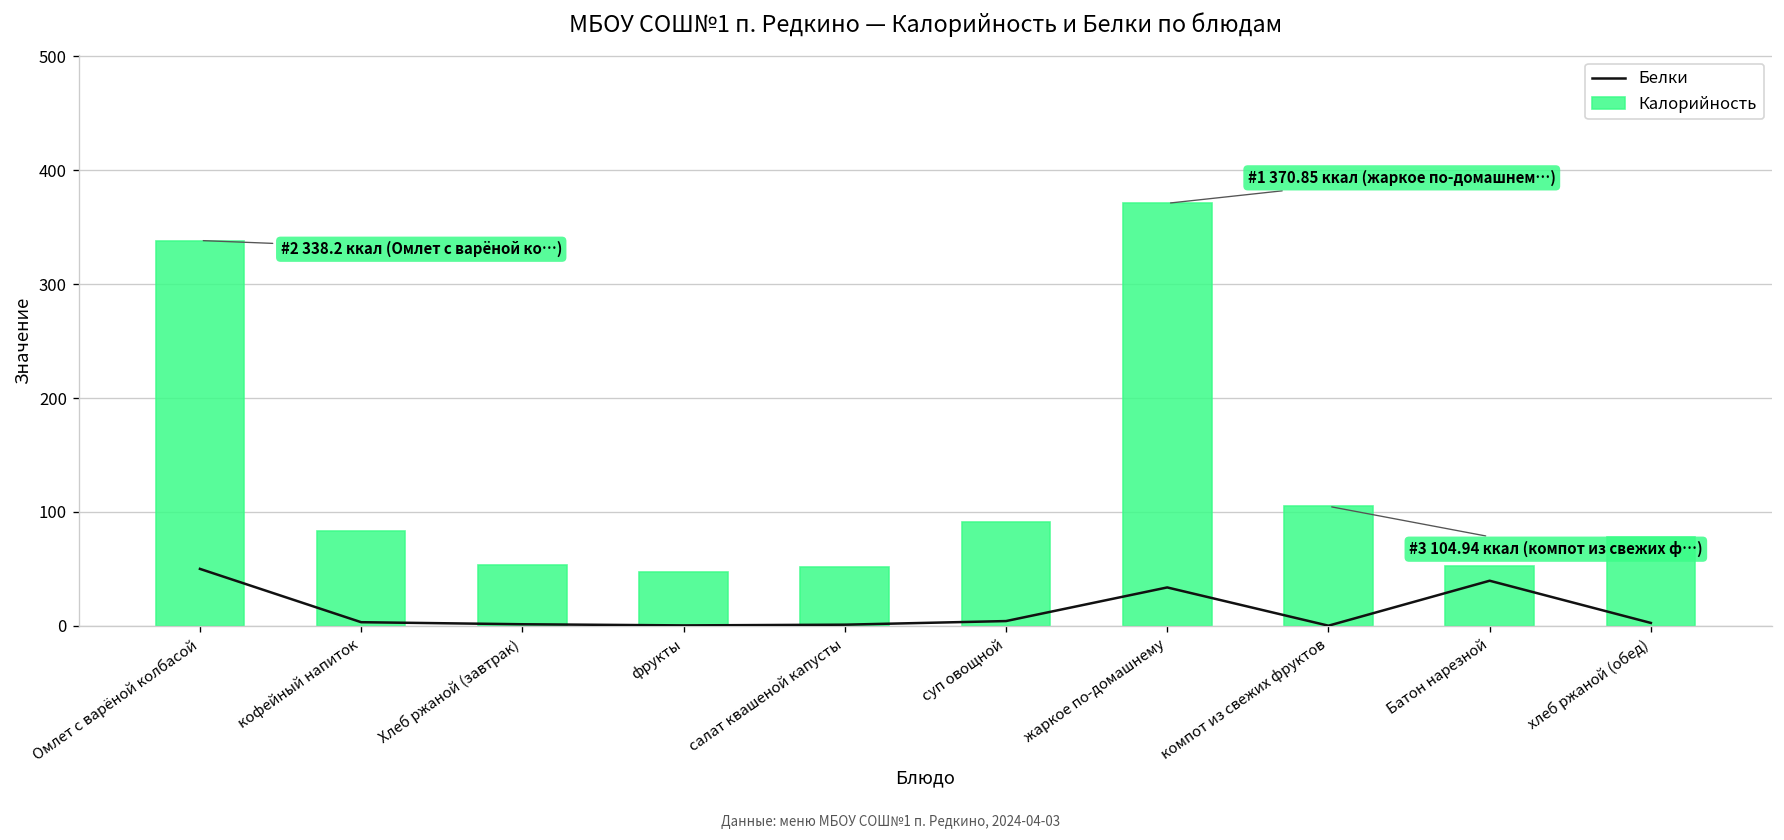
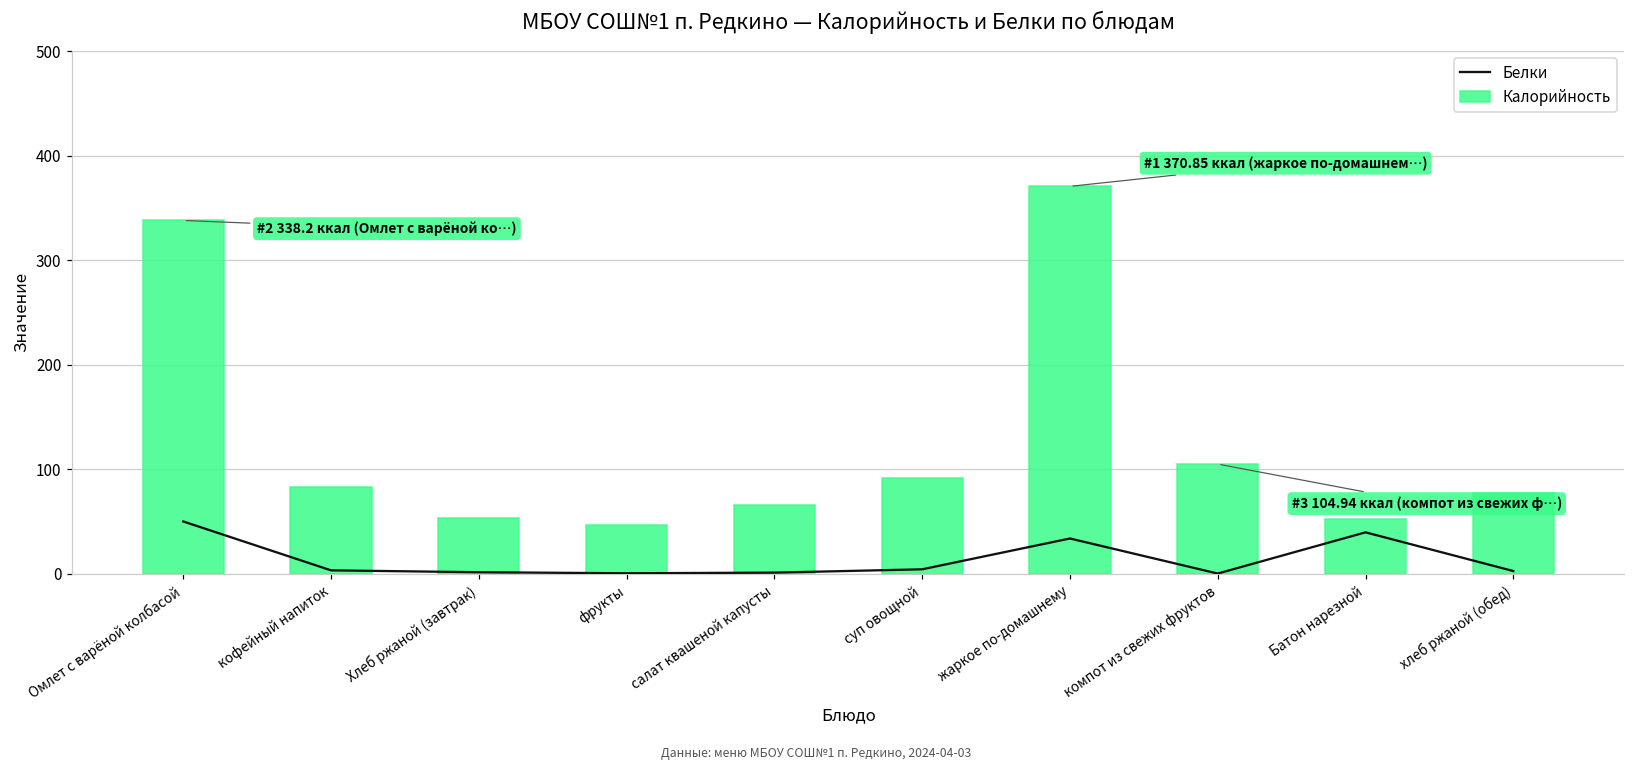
  {
    "Белки": {
      "Омлет с варёной колбасой": 50,
      "кофейный напиток": 0,
      "Хлеб ржаной (завтрак)": 0,
      "фрукты": 0,
      "салат квашеной капусты": 0,
      "суп овощной": 0,
      "жаркое по-домашнему": 30,
      "компот из свежих фруктов": 0,
      "Батон нарезной": 40,
      "хлеб ржаной (обед)": 0
    },
    "Калорийность": {
      "кофейный напиток": 80,
      "Хлеб ржаной (завтрак)": 50,
      "фрукты": 50,
-     "салат квашеной капусты": 50,
+     "салат квашеной капусты": 70,
      "суп овощной": 90,
      "компот из свежих фруктов": 100,
      "Батон нарезной": 50
    }
  }
